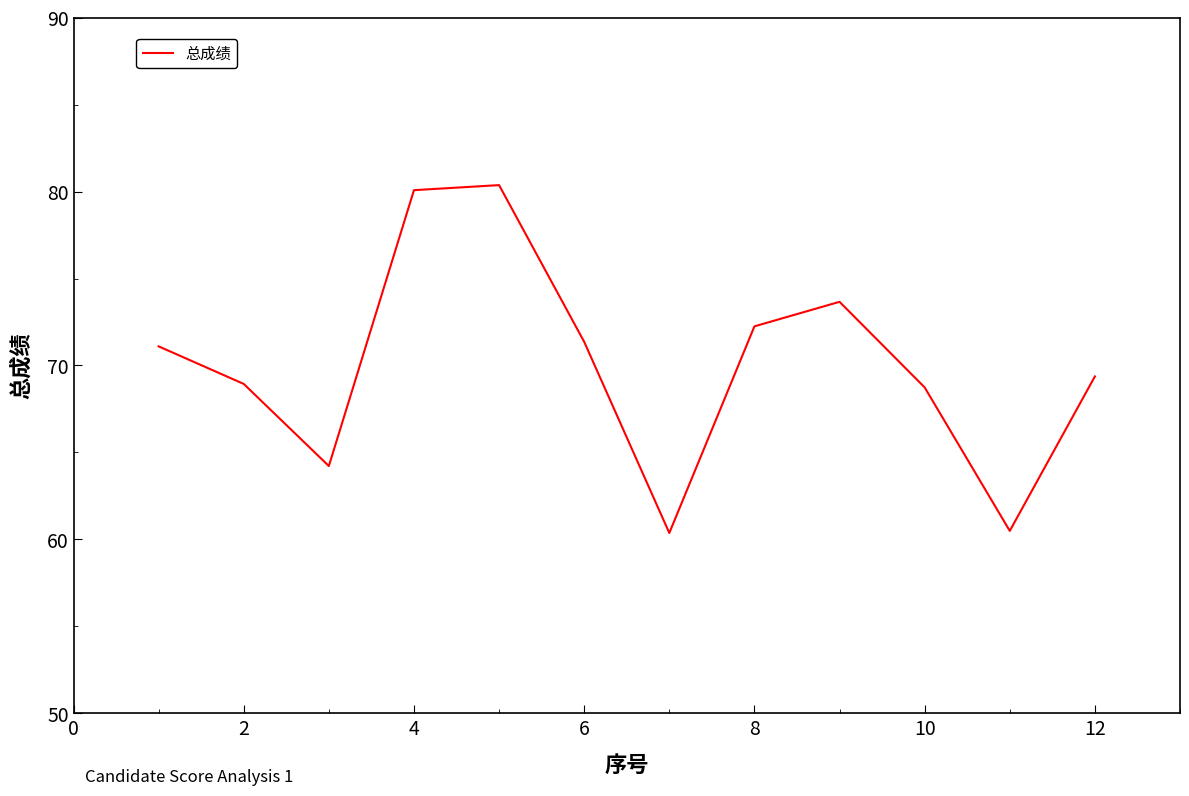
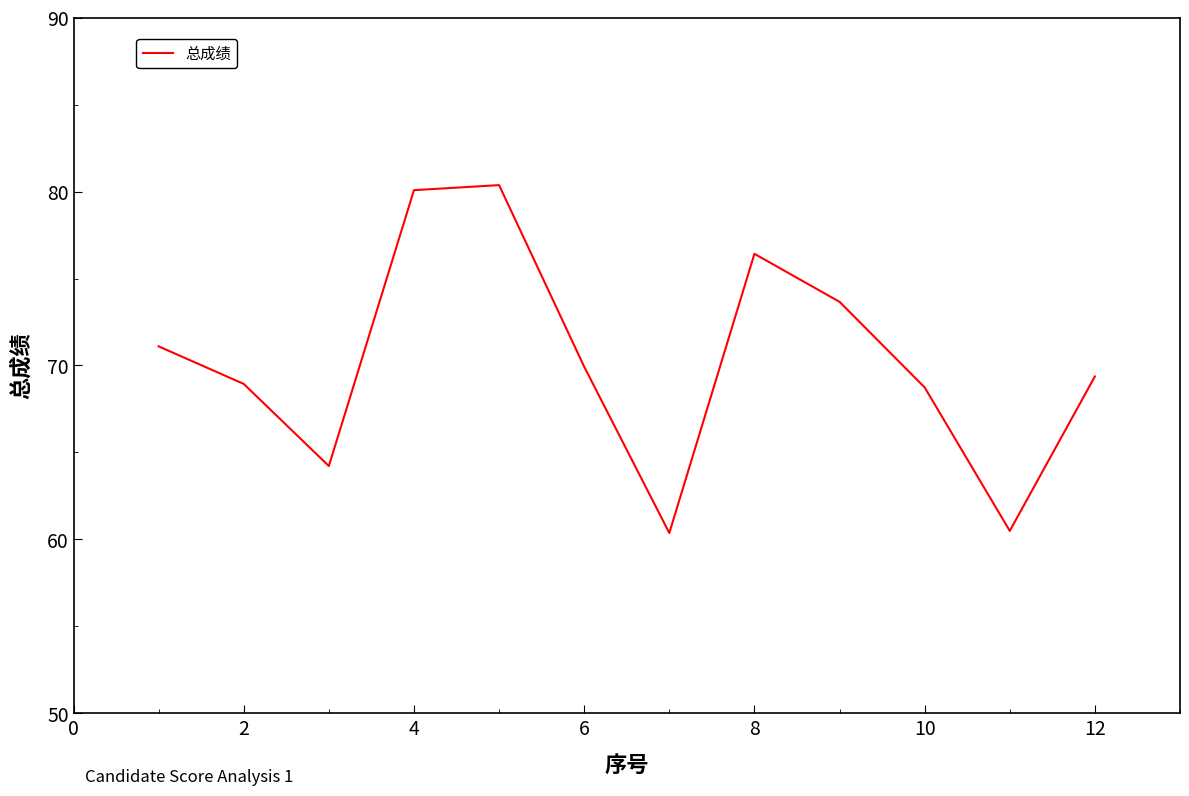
  {
    "2": 68.9,
    "4": 80.1,
-   "6": 71.4,
-   "8": 72.3,
+   "6": 69.9,
+   "8": 76.4,
    "10": 68.7,
    "12": 69.4
  }
